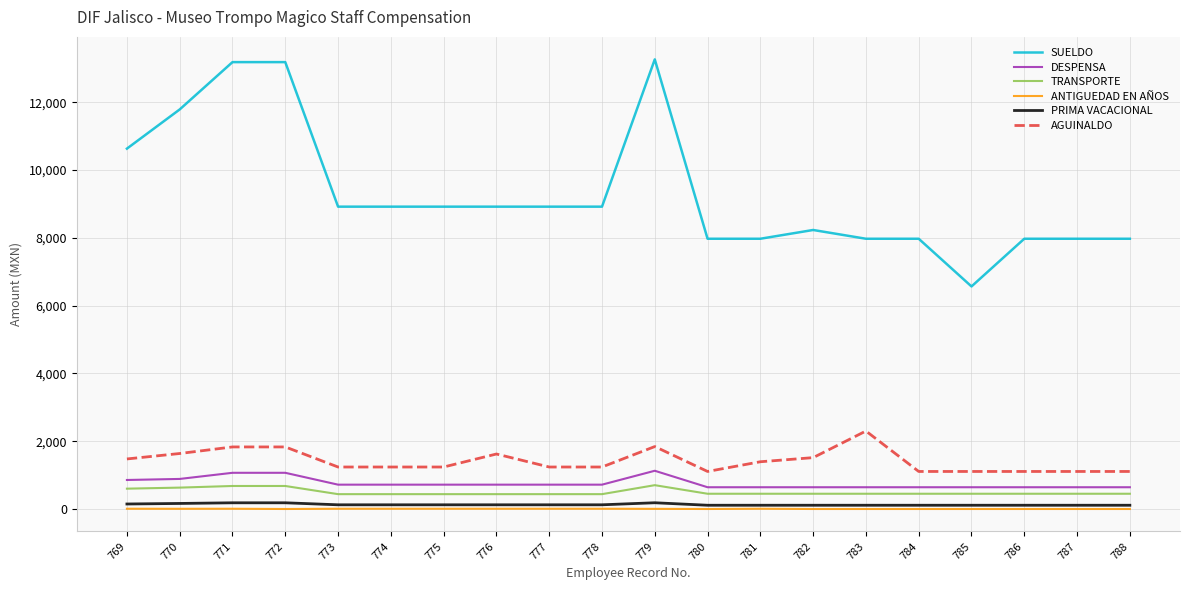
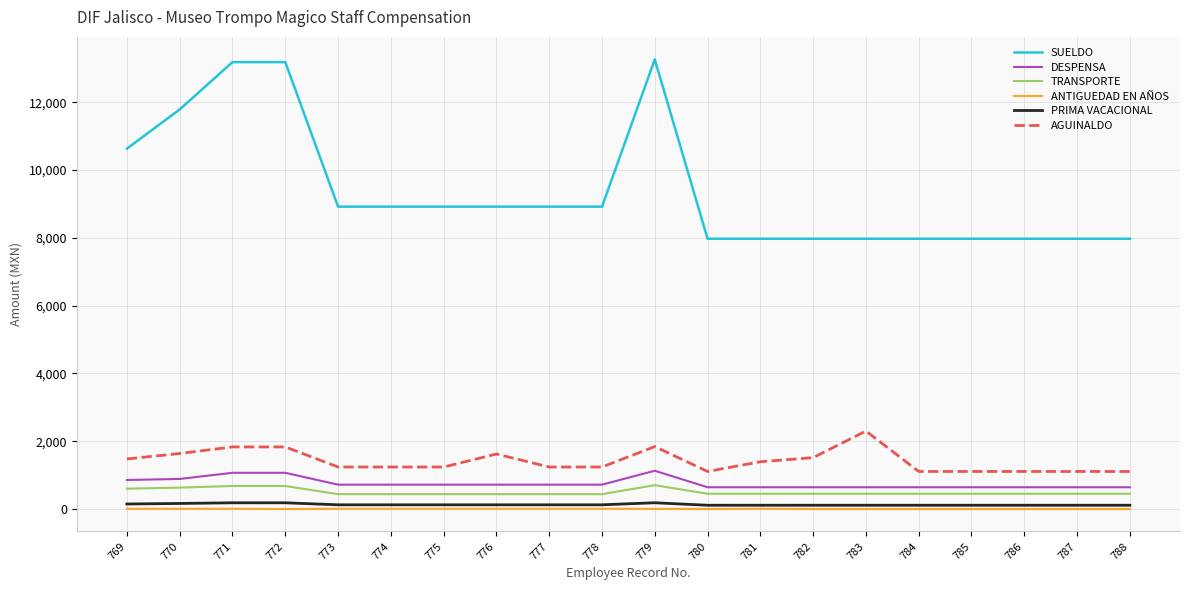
  {
    "SUELDO": {
      "769": "10,600",
      "770": "11,800",
      "771": "13,200",
      "772": "13,200",
      "773": "8,900",
      "774": "8,900",
      "775": "8,900",
      "776": "8,900",
      "777": "8,900",
      "778": "8,900",
      "779": "13,300",
      "780": "8,000",
      "781": "8,000",
-     "782": "8,200",
+     "782": "8,000",
      "783": "8,000",
      "784": "8,000",
-     "785": "6,600",
+     "785": "8,000",
      "786": "8,000",
      "787": "8,000",
      "788": "8,000"
    },
    "DESPENSA": {
      "769": "900",
      "770": "900",
      "771": "1,100",
      "772": "1,100",
      "773": "700",
      "774": "700",
      "775": "700",
      "776": "700",
      "777": "700",
      "778": "700",
      "779": "1,100",
      "780": "600",
      "781": "600",
      "782": "600",
      "783": "600",
      "784": "600",
      "785": "600",
      "786": "600",
      "787": "600",
      "788": "600"
    },
    "TRANSPORTE": {
      "769": "600",
      "770": "600",
      "771": "700",
      "772": "700",
      "773": "400",
      "774": "400",
      "775": "400",
      "776": "400",
      "777": "400",
      "778": "400",
      "779": "700",
      "780": "500",
      "781": "500",
      "782": "500",
      "783": "500",
      "784": "500",
      "785": "500",
      "786": "500",
      "787": "500",
      "788": "500"
    },
    "ANTIGUEDAD EN AÑOS": {
      "769": "0",
      "770": "0",
      "771": "0",
      "772": "0",
      "773": "0",
      "774": "0",
      "775": "0",
      "776": "0",
      "777": "0",
      "778": "0",
      "779": "0",
      "780": "0",
      "781": "0",
      "782": "0",
      "783": "0",
      "784": "0",
      "785": "0",
      "786": "0",
      "787": "0",
      "788": "0"
    },
    "PRIMA VACACIONAL": {
      "769": "100",
      "770": "200",
      "771": "200",
      "772": "200",
      "773": "100",
      "774": "100",
      "775": "100",
      "776": "100",
      "777": "100",
      "778": "100",
      "779": "200",
      "780": "100",
      "781": "100",
      "782": "100",
      "783": "100",
      "784": "100",
      "785": "100",
      "786": "100",
      "787": "100",
      "788": "100"
    },
    "AGUINALDO": {
      "769": "1,500",
      "770": "1,600",
      "771": "1,800",
      "772": "1,800",
      "773": "1,200",
      "774": "1,200",
      "775": "1,200",
      "776": "1,600",
      "777": "1,200",
      "778": "1,200",
      "779": "1,800",
      "780": "1,100",
      "781": "1,400",
      "782": "1,500",
      "783": "2,300",
      "784": "1,100",
      "785": "1,100",
      "786": "1,100",
      "787": "1,100",
      "788": "1,100"
    }
  }
